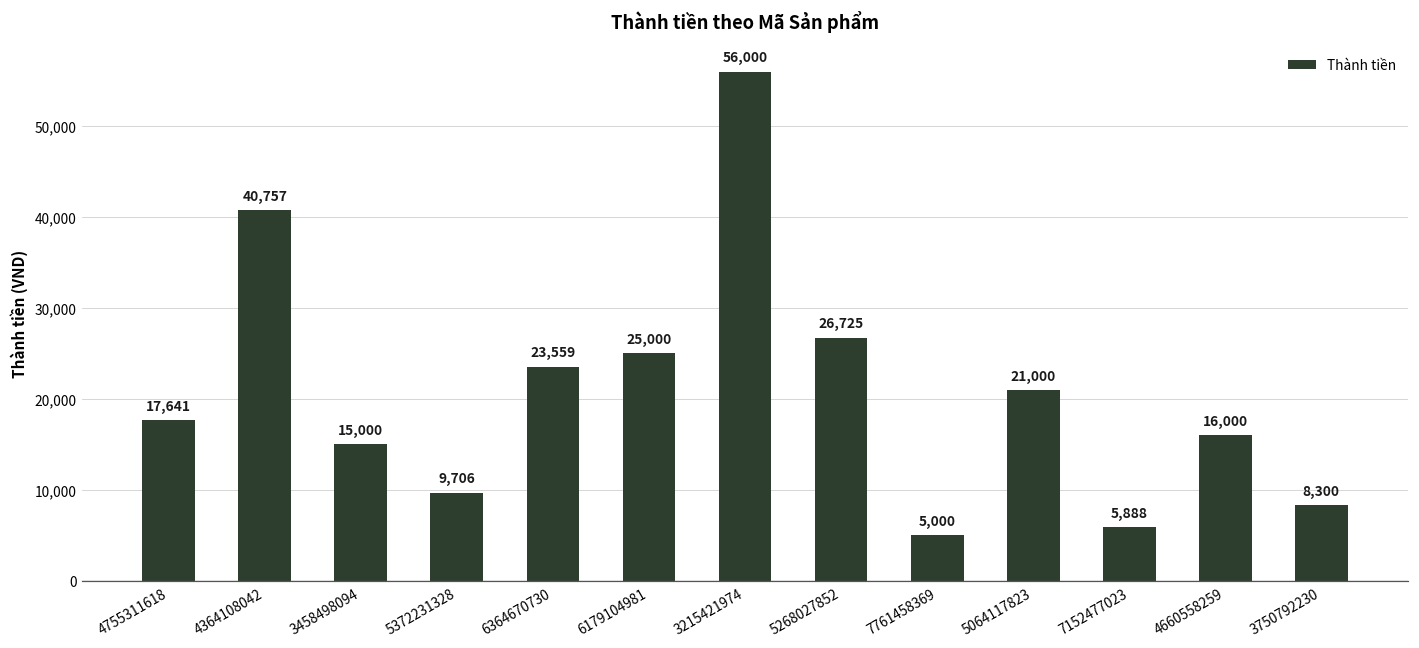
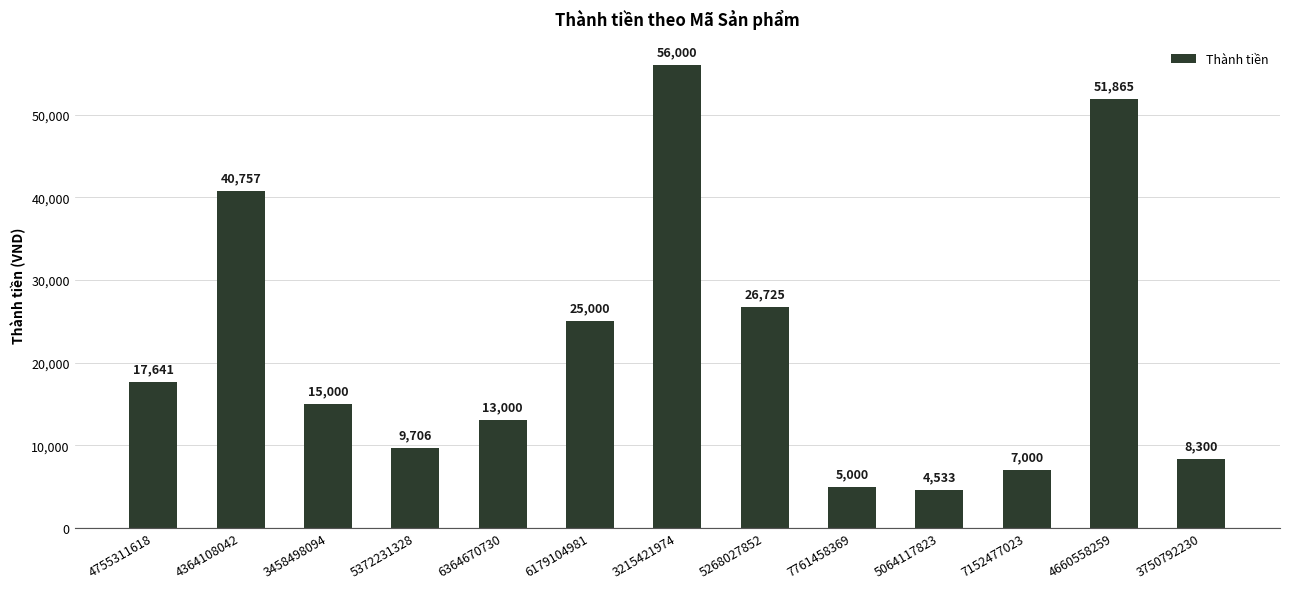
  {
    "4755311618": "17,641",
    "4364108042": "40,757",
    "3458498094": "15,000",
    "5372231328": "9,706",
-   "6364670730": "23,559",
+   "6364670730": "13,000",
    "6179104981": "25,000",
    "3215421974": "56,000",
    "5268027852": "26,725",
    "7761458369": "5,000",
-   "5064117823": "21,000",
-   "7152477023": "5,888",
-   "4660558259": "16,000",
+   "5064117823": "4,533",
+   "7152477023": "7,000",
+   "4660558259": "51,865",
    "3750792230": "8,300"
  }
